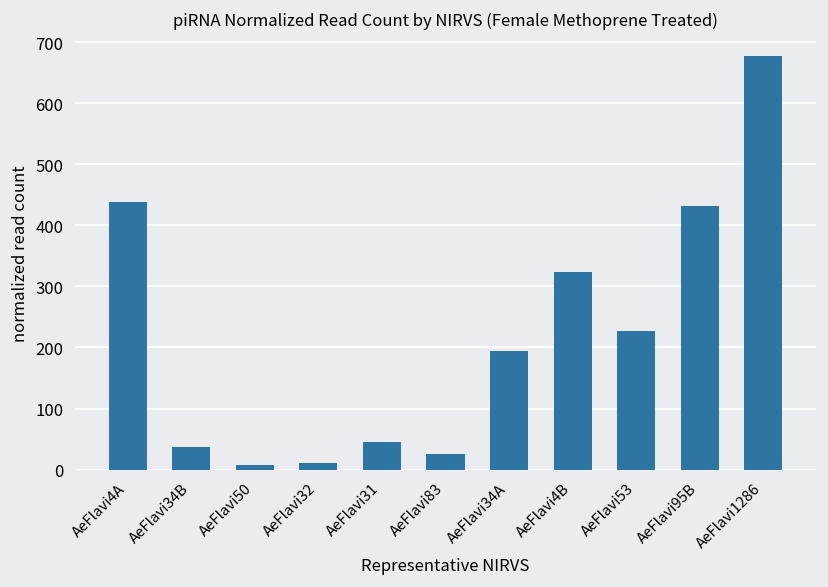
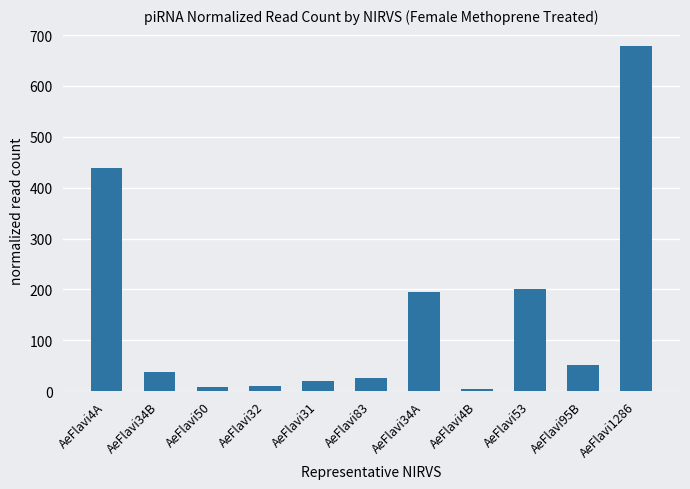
  {
    "AeFlavi4A": 440,
    "AeFlavi34B": 40,
    "AeFlavi50": 10,
    "AeFlavi32": 10,
-   "AeFlavi31": 50,
+   "AeFlavi31": 20,
    "AeFlavi83": 30,
    "AeFlavi34A": 190,
-   "AeFlavi4B": 320,
-   "AeFlavi53": 230,
-   "AeFlavi95B": 430,
+   "AeFlavi4B": 0,
+   "AeFlavi53": 200,
+   "AeFlavi95B": 50,
    "AeFlavi1286": 680
  }
